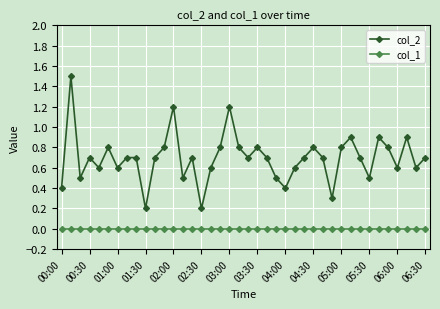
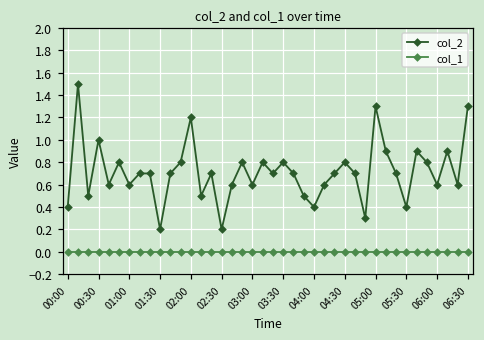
  {
    "col_2": {
      "00:00": 0.4,
-     "00:30": 0.7,
+     "00:30": 1.0,
      "01:00": 0.6,
      "01:30": 0.2,
      "02:00": 1.2,
      "02:30": 0.2,
-     "03:00": 1.2,
+     "03:00": 0.6,
      "03:30": 0.8,
      "04:00": 0.4,
      "04:30": 0.8,
-     "05:00": 0.8,
-     "05:30": 0.5,
+     "05:00": 1.3,
+     "05:30": 0.4,
      "06:00": 0.6,
-     "06:30": 0.7
+     "06:30": 1.3
    },
    "col_1": {
      "00:00": 0.0,
      "00:30": 0.0,
      "01:00": 0.0,
      "01:30": 0.0,
      "02:00": 0.0,
      "02:30": 0.0,
      "03:00": 0.0,
      "03:30": 0.0,
      "04:00": 0.0,
      "04:30": 0.0,
      "05:00": 0.0,
      "05:30": 0.0,
      "06:00": 0.0,
      "06:30": 0.0
    }
  }
